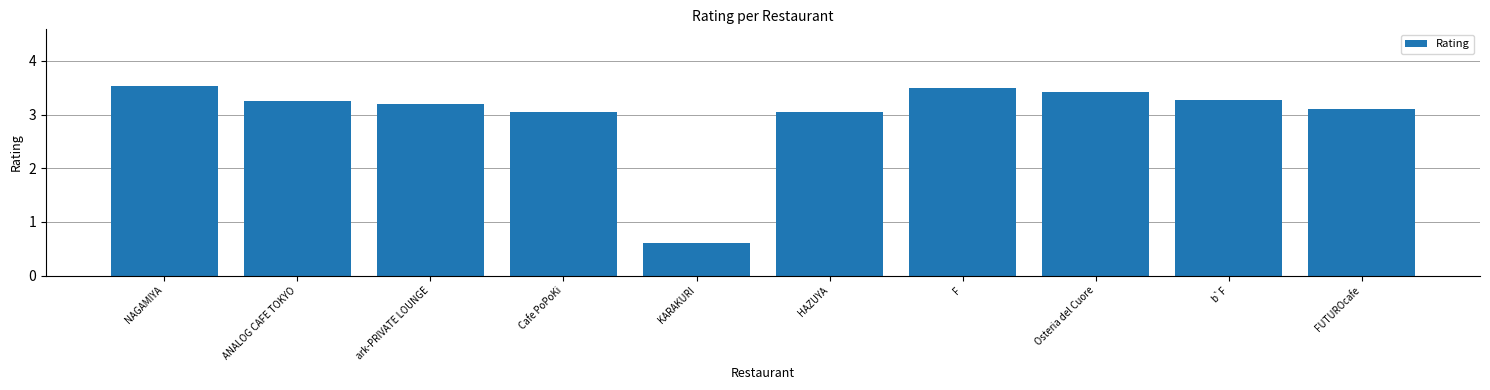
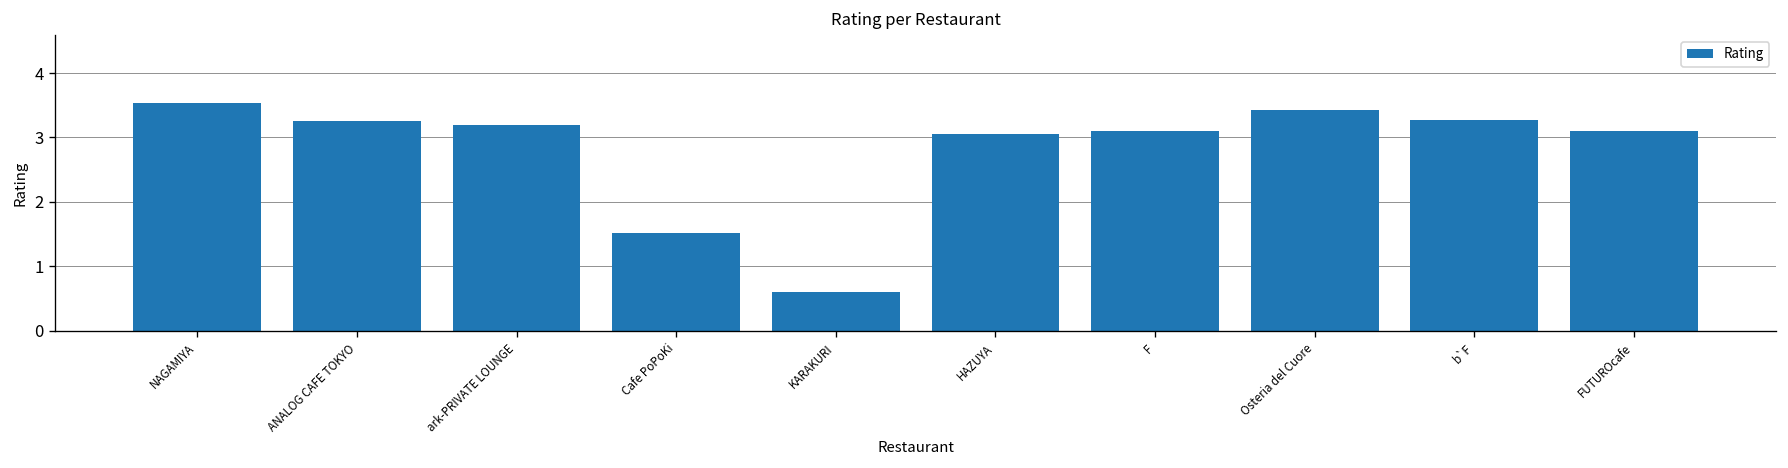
  {
    "NAGAMIYA": 3.5,
    "ANALOG CAFE TOKYO": 3.3,
    "ark-PRIVATE LOUNGE": 3.2,
-   "Cafe PoPoKi": 3.1,
+   "Cafe PoPoKi": 1.5,
    "KARAKURI": 0.6,
    "HAZUYA": 3.1,
-   "F": 3.5,
+   "F": 3.1,
    "Osteria del Cuore": 3.4,
    "b`F": 3.3,
    "FUTUROcafe": 3.1
  }
